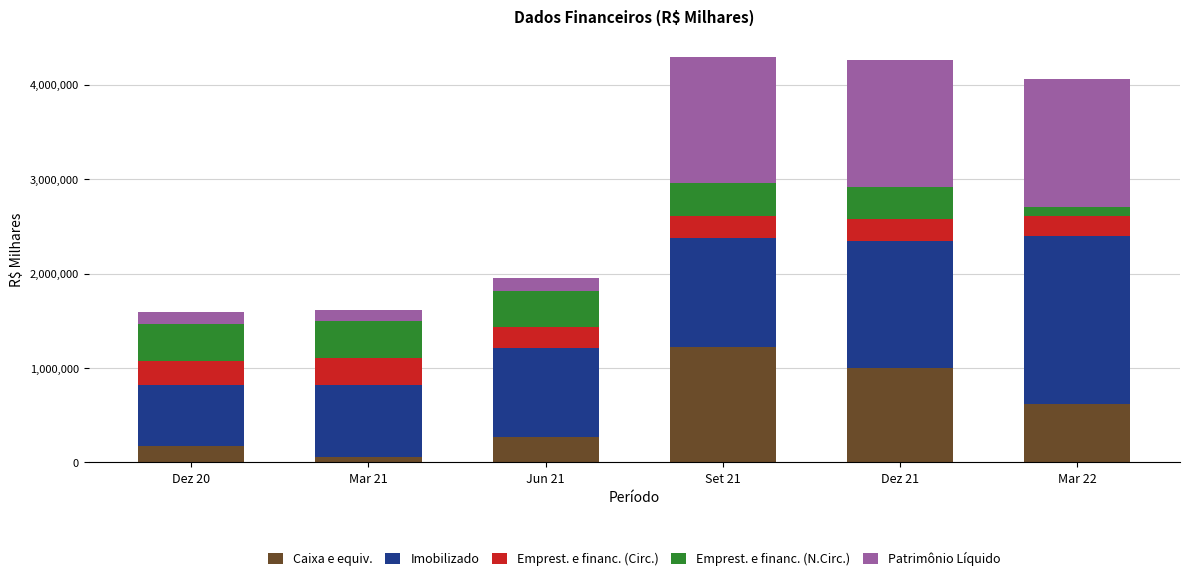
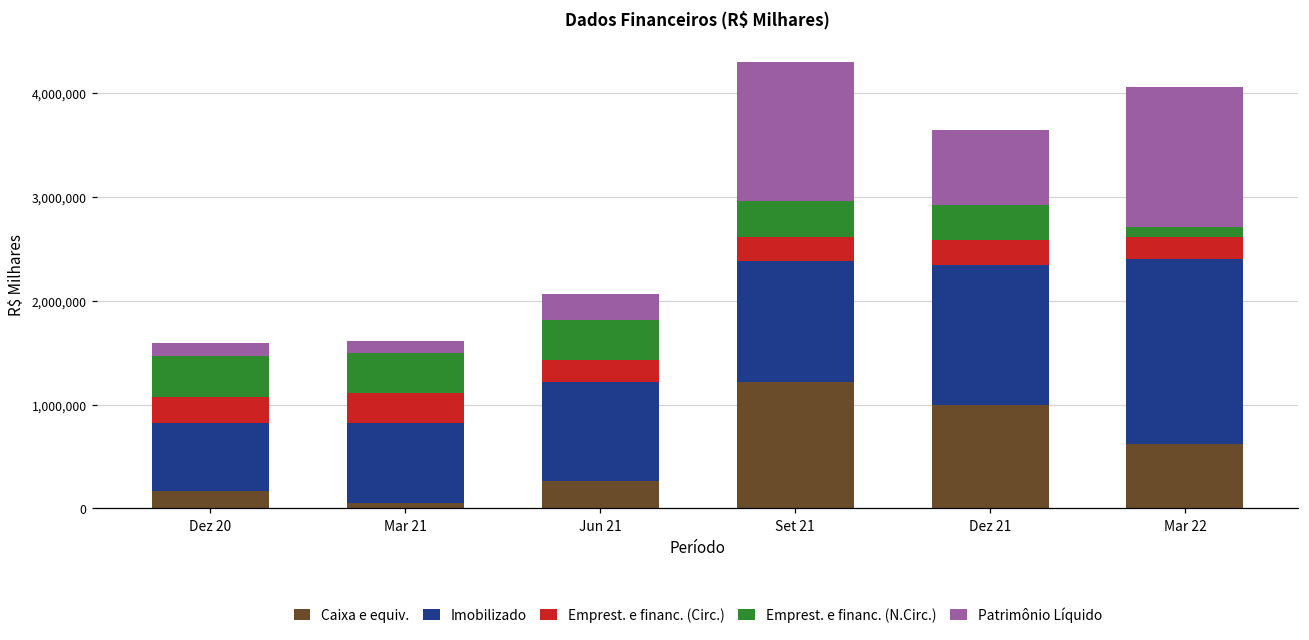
  {
    "Caixa e equiv.": {
      "Dez 20": "200,000",
      "Mar 21": "100,000",
      "Jun 21": "300,000",
      "Set 21": "1,200,000",
      "Dez 21": "1,000,000",
      "Mar 22": "600,000"
    },
    "Imobilizado": {
      "Dez 20": "600,000",
      "Mar 21": "800,000",
      "Jun 21": "900,000",
      "Set 21": "1,200,000",
      "Dez 21": "1,300,000",
      "Mar 22": "1,800,000"
    },
    "Emprest. e financ. (Circ.)": {
      "Dez 20": "300,000",
      "Mar 21": "300,000",
      "Jun 21": "200,000",
      "Set 21": "200,000",
      "Dez 21": "200,000",
      "Mar 22": "200,000"
    },
    "Emprest. e financ. (N.Circ.)": {
      "Dez 20": "400,000",
      "Mar 21": "400,000",
      "Jun 21": "400,000",
      "Set 21": "300,000",
      "Dez 21": "300,000",
      "Mar 22": "100,000"
    },
    "Patrimônio Líquido": {
      "Dez 20": "100,000",
      "Mar 21": "100,000",
-     "Jun 21": "100,000",
+     "Jun 21": "200,000",
      "Set 21": "1,300,000",
-     "Dez 21": "1,300,000",
+     "Dez 21": "700,000",
      "Mar 22": "1,400,000"
    }
  }
